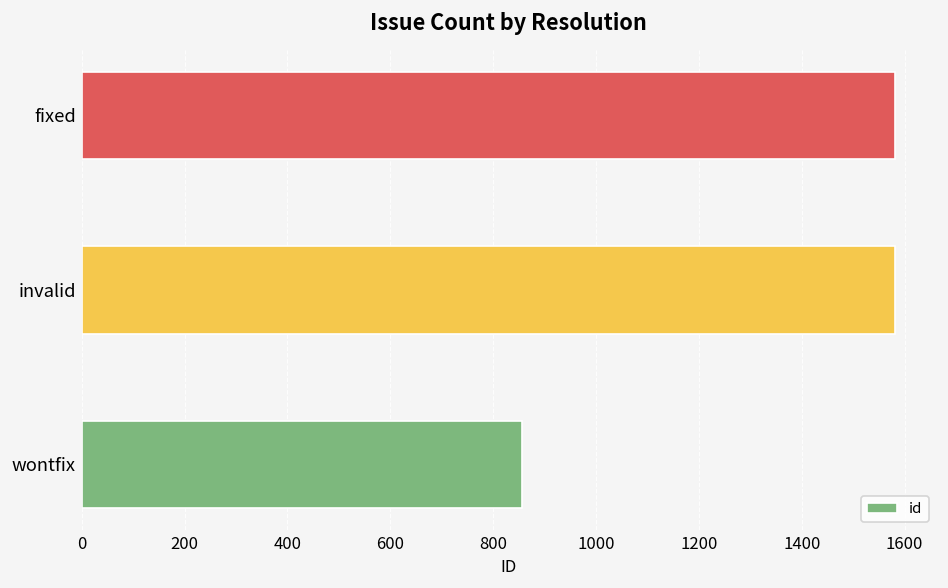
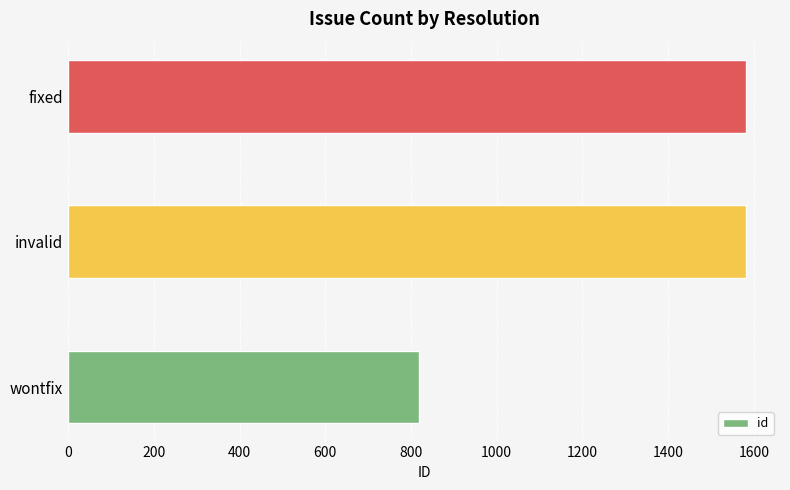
  {
    "fixed": 1580,
    "invalid": 1580,
-   "wontfix": 860
+   "wontfix": 820
  }
